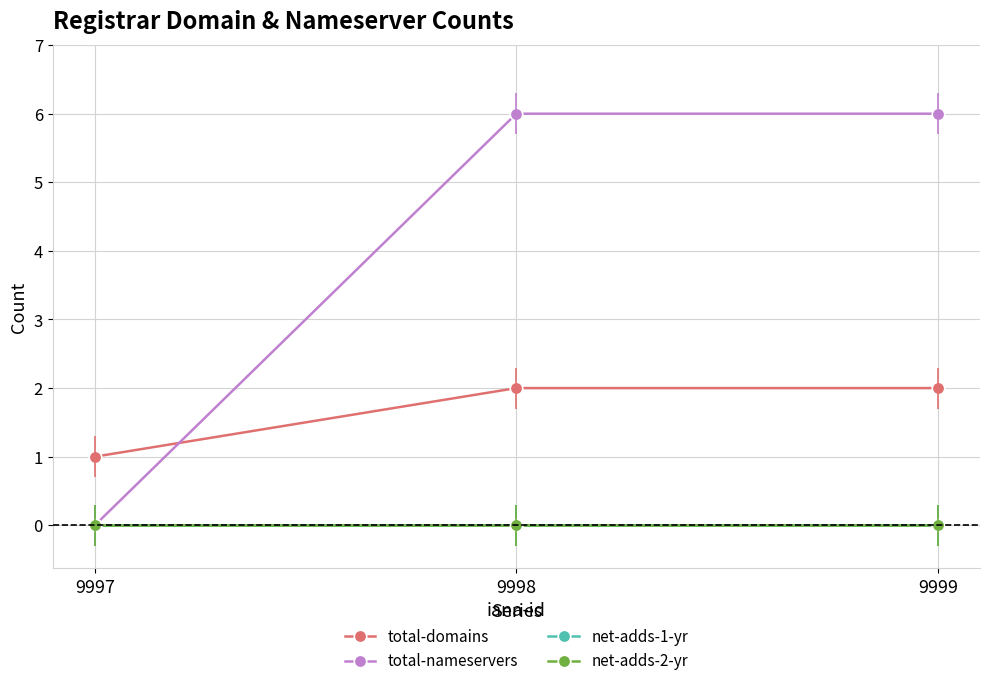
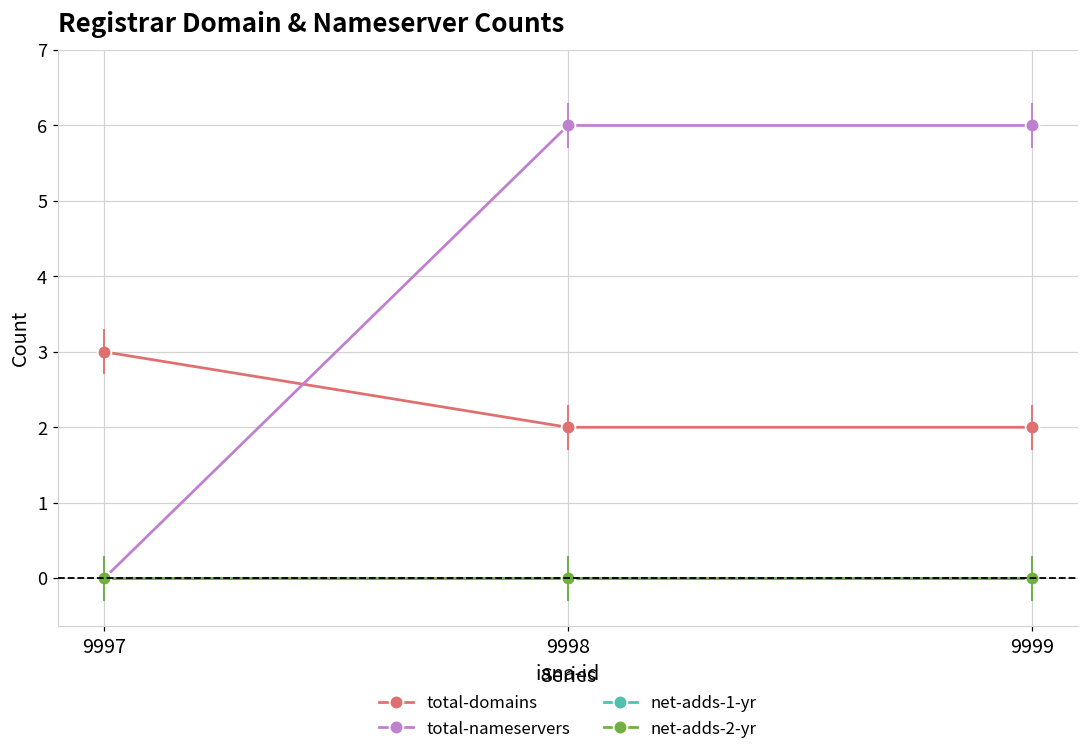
  {
    "total-domains": {
-     "9997": 1,
+     "9997": 3,
      "9998": 2,
      "9999": 2
    },
    "total-nameservers": {
      "9998": 6,
      "9999": 6
    },
    "net-adds-2-yr": {
      "9998": 0,
      "9999": 0
    }
  }
